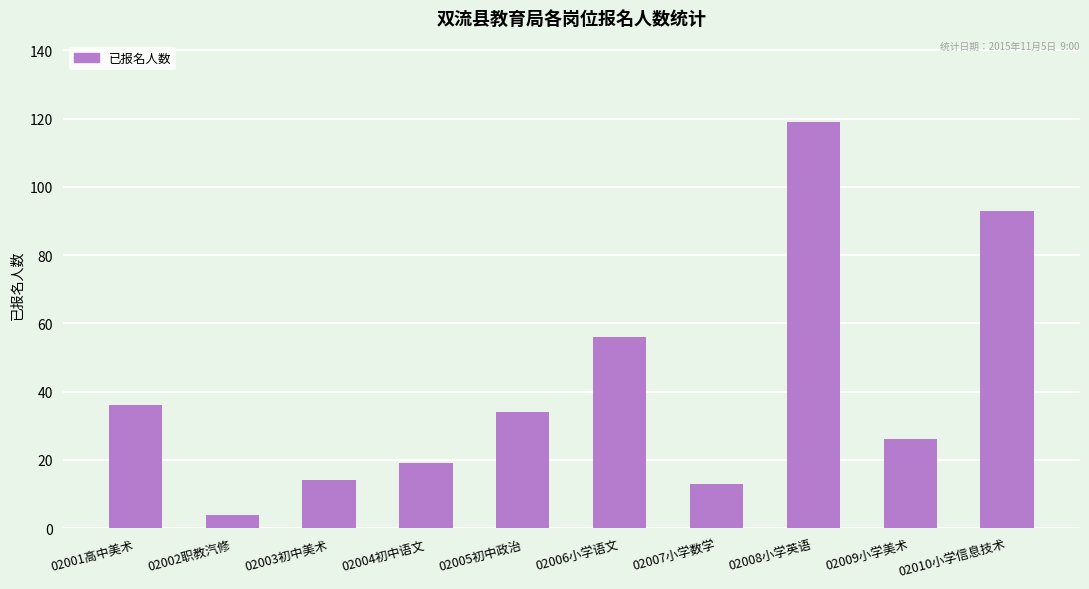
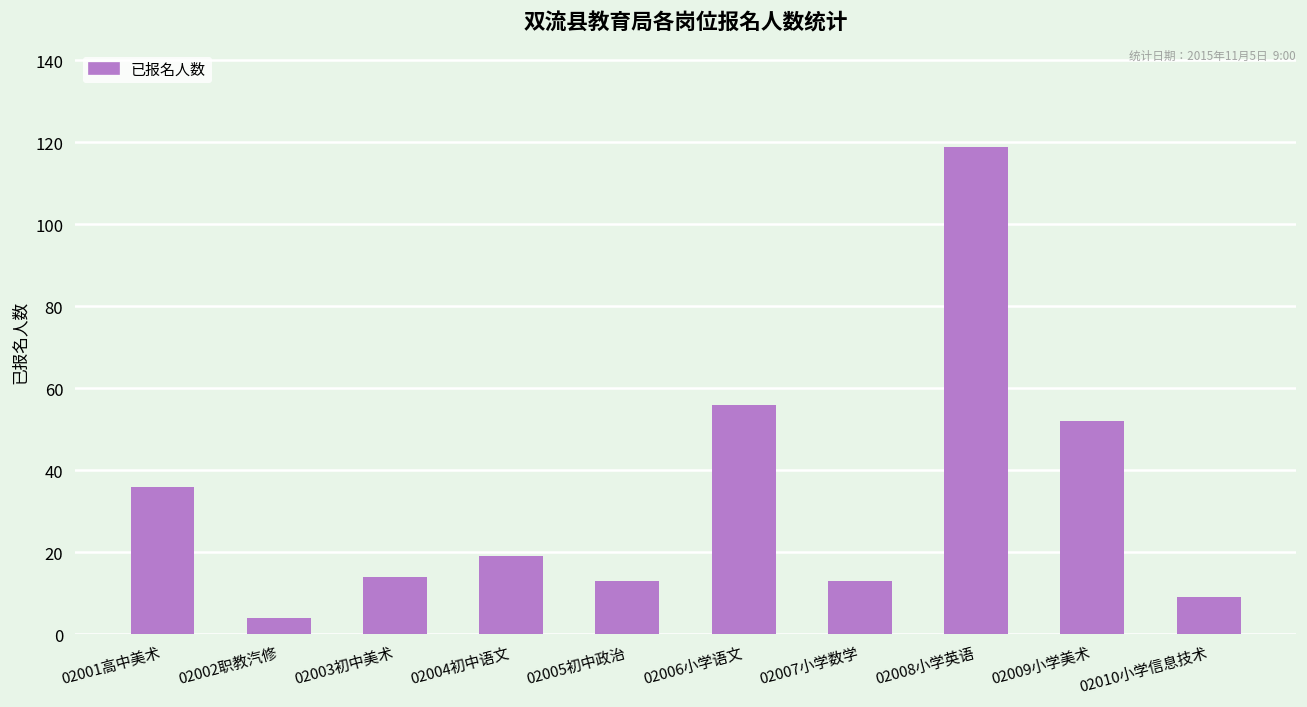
  {
    "02001高中美术": 36,
    "02002职教汽修": 4,
    "02003初中美术": 14,
    "02004初中语文": 19,
-   "02005初中政治": 34,
+   "02005初中政治": 13,
    "02006小学语文": 56,
    "02007小学数学": 13,
    "02008小学英语": 119,
-   "02009小学美术": 26,
-   "02010小学信息技术": 93
+   "02009小学美术": 52,
+   "02010小学信息技术": 9
  }
